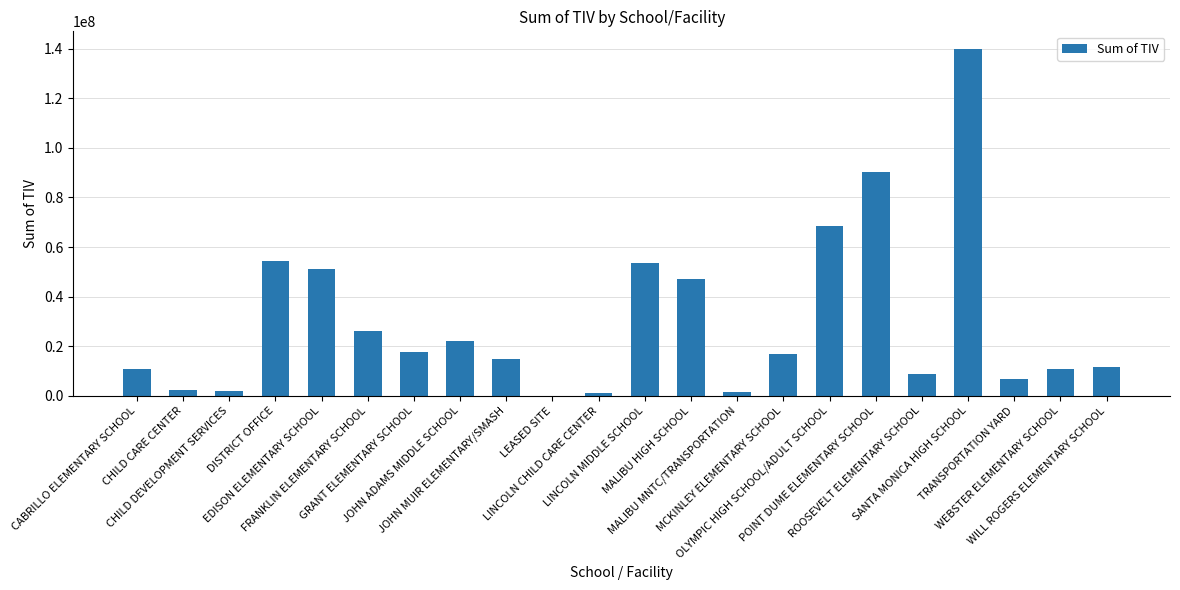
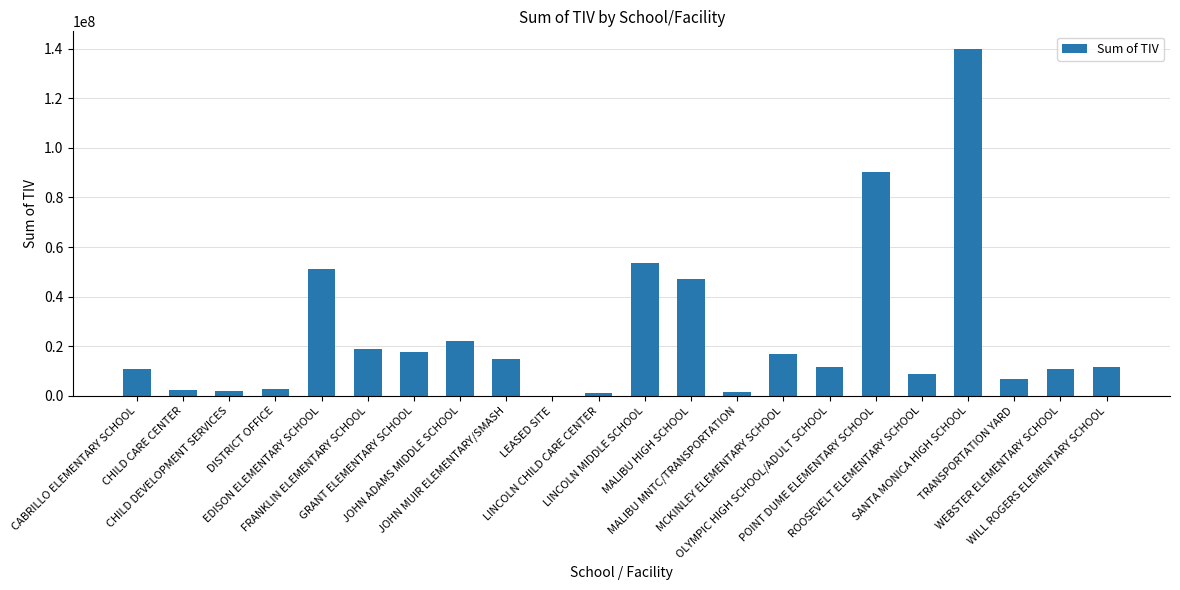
  {
    "CABRILLO ELEMENTARY SCHOOL": 11000000,
    "CHILD CARE CENTER": 2000000,
    "CHILD DEVELOPMENT SERVICES": 2000000,
-   "DISTRICT OFFICE": 54000000,
+   "DISTRICT OFFICE": 3000000,
    "EDISON ELEMENTARY SCHOOL": 51000000,
-   "FRANKLIN ELEMENTARY SCHOOL": 26000000,
+   "FRANKLIN ELEMENTARY SCHOOL": 19000000,
    "GRANT ELEMENTARY SCHOOL": 18000000,
    "JOHN ADAMS MIDDLE SCHOOL": 22000000,
    "JOHN MUIR ELEMENTARY/SMASH": 15000000,
    "LEASED SITE": 0,
    "LINCOLN CHILD CARE CENTER": 1000000,
    "LINCOLN MIDDLE SCHOOL": 53000000,
    "MALIBU HIGH SCHOOL": 47000000,
    "MALIBU MNTC/TRANSPORTATION": 1000000,
    "MCKINLEY ELEMENTARY SCHOOL": 17000000,
-   "OLYMPIC HIGH SCHOOL/ADULT SCHOOL": 69000000,
+   "OLYMPIC HIGH SCHOOL/ADULT SCHOOL": 12000000,
    "POINT DUME ELEMENTARY SCHOOL": 90000000,
    "ROOSEVELT ELEMENTARY SCHOOL": 9000000,
    "SANTA MONICA HIGH SCHOOL": 140000000,
    "TRANSPORTATION YARD": 7000000,
    "WEBSTER ELEMENTARY SCHOOL": 11000000,
    "WILL ROGERS ELEMENTARY SCHOOL": 12000000
  }
